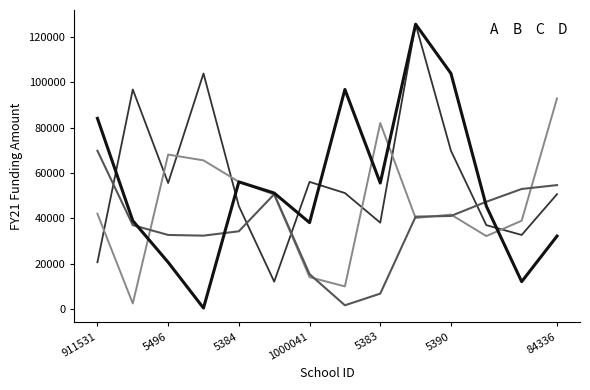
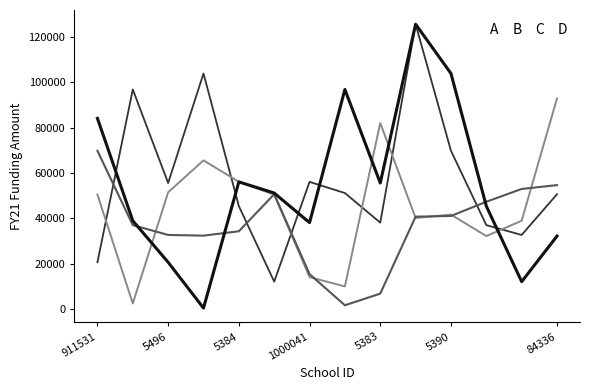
  {
    "C": {
-     "911531": 42000,
-     "5496": 68000,
+     "911531": 50000,
+     "5496": 51000,
      "1000041": 14000,
      "5383": 82000,
      "84336": 93000
    }
  }
